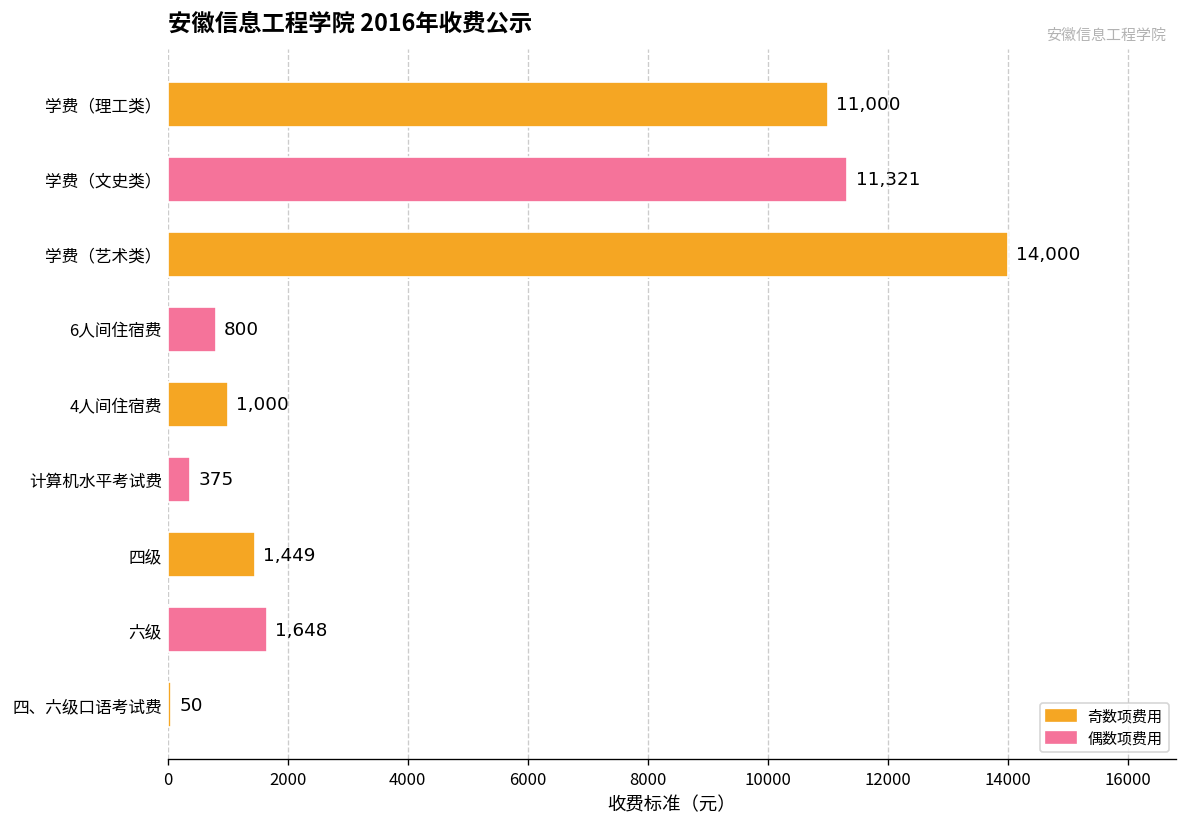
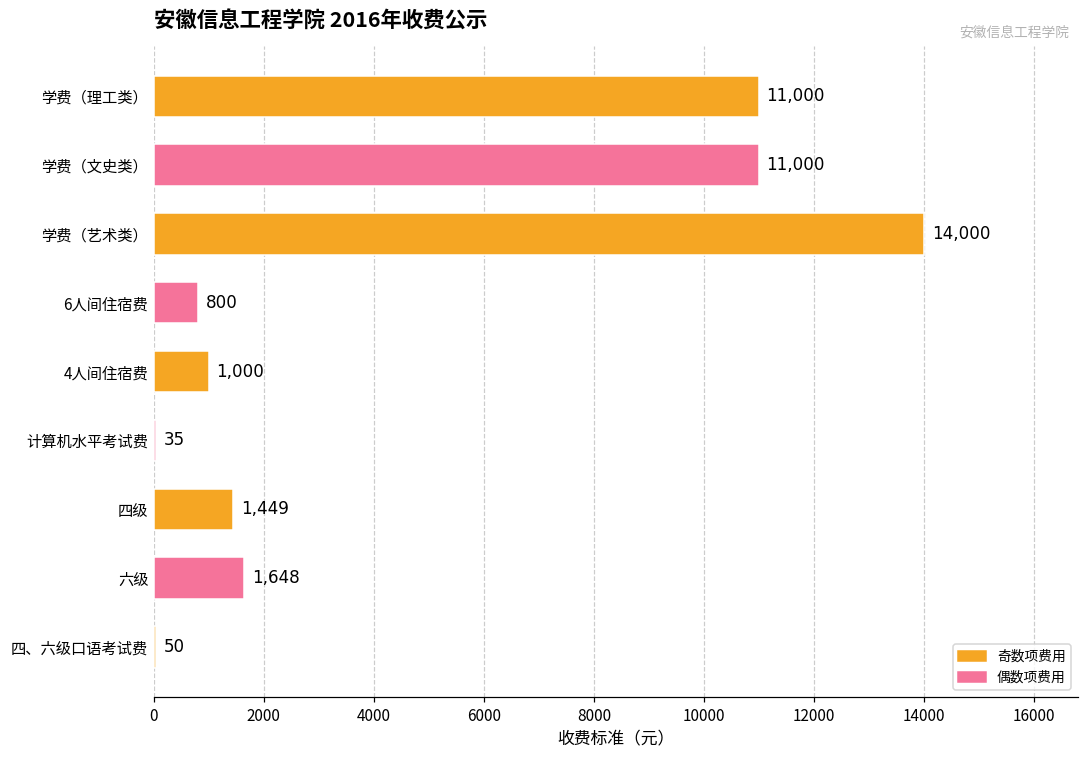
  {
    "学费（理工类）": "11,000",
-   "学费（文史类）": "11,321",
+   "学费（文史类）": "11,000",
    "学费（艺术类）": "14,000",
    "6人间住宿费": "800",
    "4人间住宿费": "1,000",
-   "计算机水平考试费": "375",
+   "计算机水平考试费": "35",
    "四级": "1,449",
    "六级": "1,648",
    "四、六级口语考试费": "50"
  }
